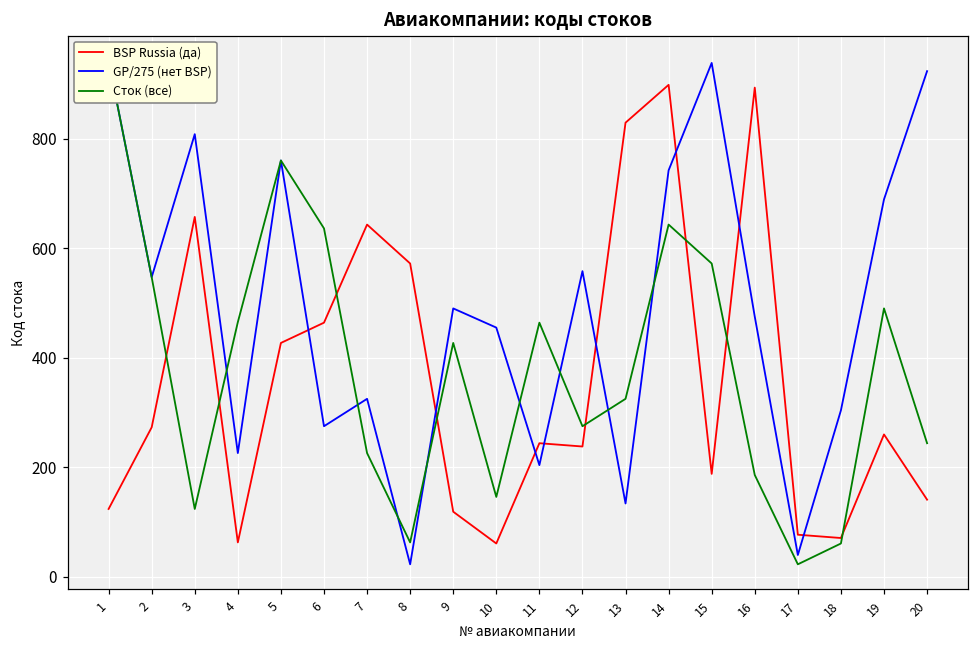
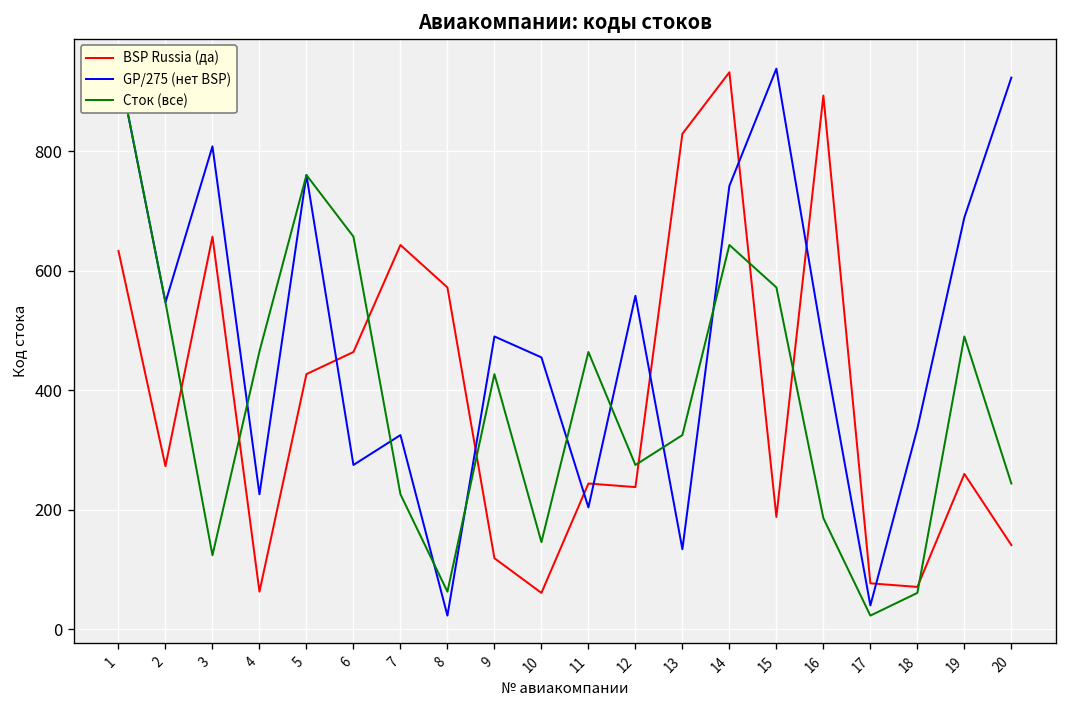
  {
    "BSP Russia (да)": {
-     "1": 120,
+     "1": 630,
      "2": 270,
      "3": 660,
      "4": 60,
      "5": 430,
      "6": 460,
      "7": 640,
      "8": 570,
      "9": 120,
      "10": 60,
      "11": 240,
      "12": 240,
      "13": 830,
-     "14": 900,
+     "14": 930,
      "15": 190,
      "16": 890,
      "17": 80,
      "18": 70,
      "19": 260,
      "20": 140
    },
    "GP/275 (нет BSP)": {
      "3": 810,
      "4": 230,
      "6": 280,
      "7": 330,
      "8": 20,
      "9": 490,
      "10": 460,
      "11": 200,
      "12": 560,
      "13": 130,
      "14": 740,
      "15": 940,
      "16": 480,
      "17": 40,
-     "18": 300,
+     "18": 340,
      "19": 690,
      "20": 920
    },
    "Сток (все)": {
      "3": 120,
      "4": 470,
-     "6": 640,
+     "6": 660,
      "7": 230,
      "8": 60,
      "9": 430,
      "10": 150,
      "11": 460,
      "12": 280,
      "13": 330,
      "14": 640,
      "15": 570,
      "16": 190,
      "17": 20,
      "18": 60,
      "19": 490,
      "20": 240
    }
  }
